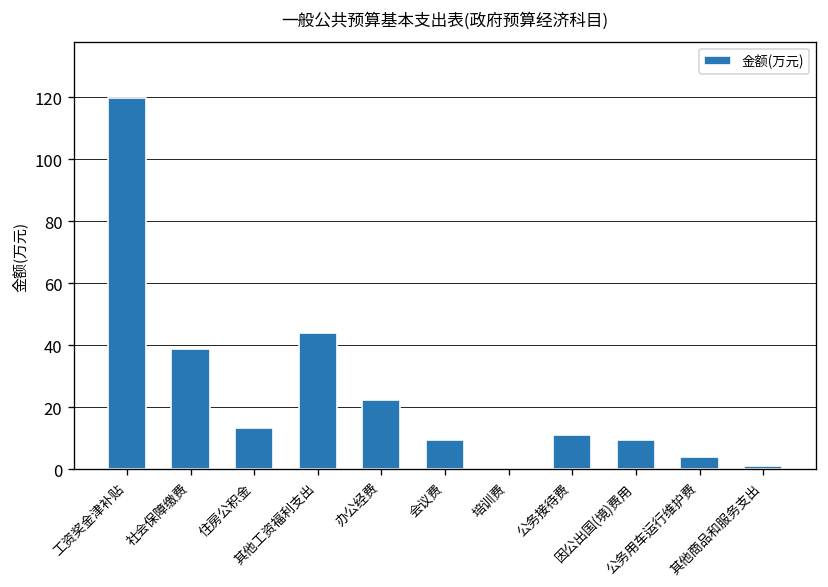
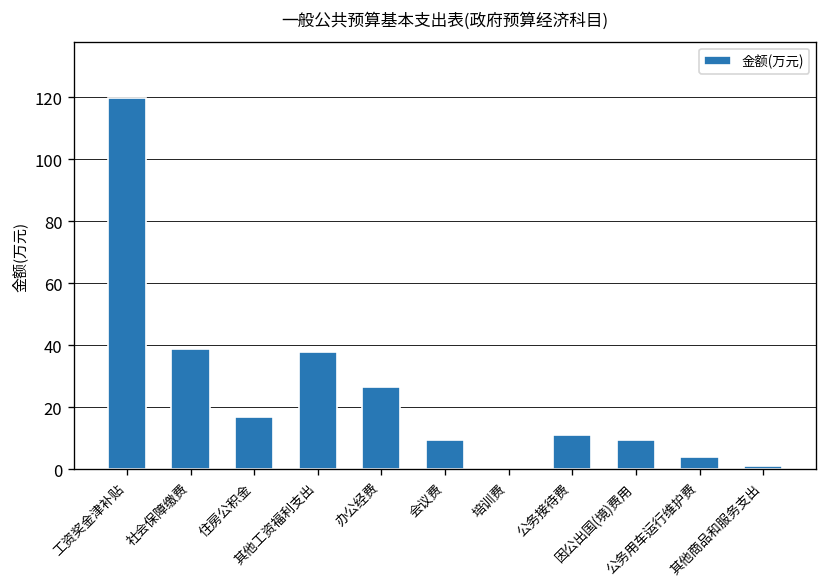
  {
    "工资奖金津补贴": 120,
    "社会保障缴费": 39,
-   "住房公积金": 13,
-   "其他工资福利支出": 44,
-   "办公经费": 22,
+   "住房公积金": 17,
+   "其他工资福利支出": 38,
+   "办公经费": 27,
    "会议费": 9,
    "公务接待费": 11,
    "因公出国(境)费用": 9,
    "公务用车运行维护费": 4,
    "其他商品和服务支出": 1
  }
